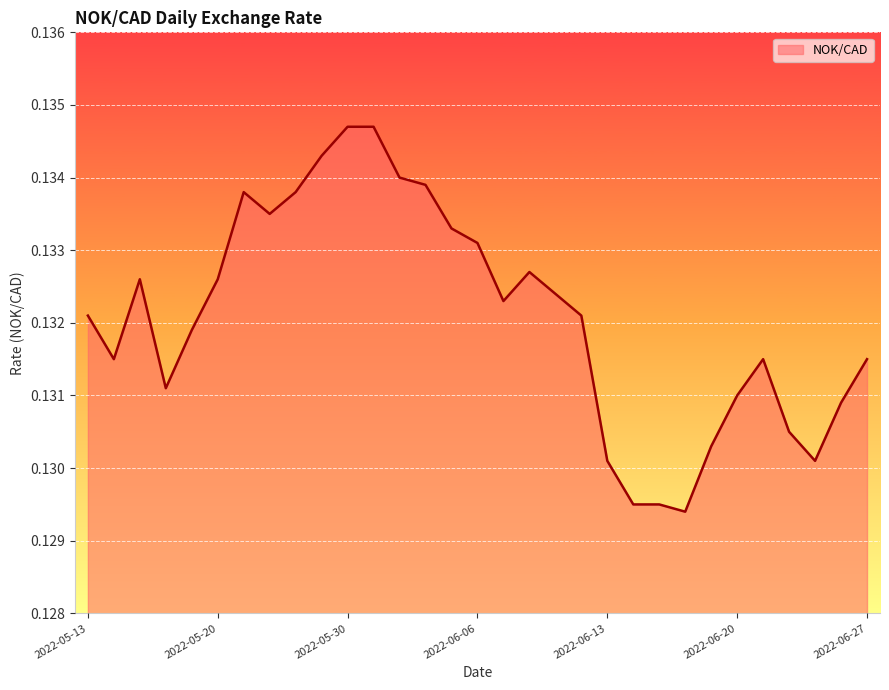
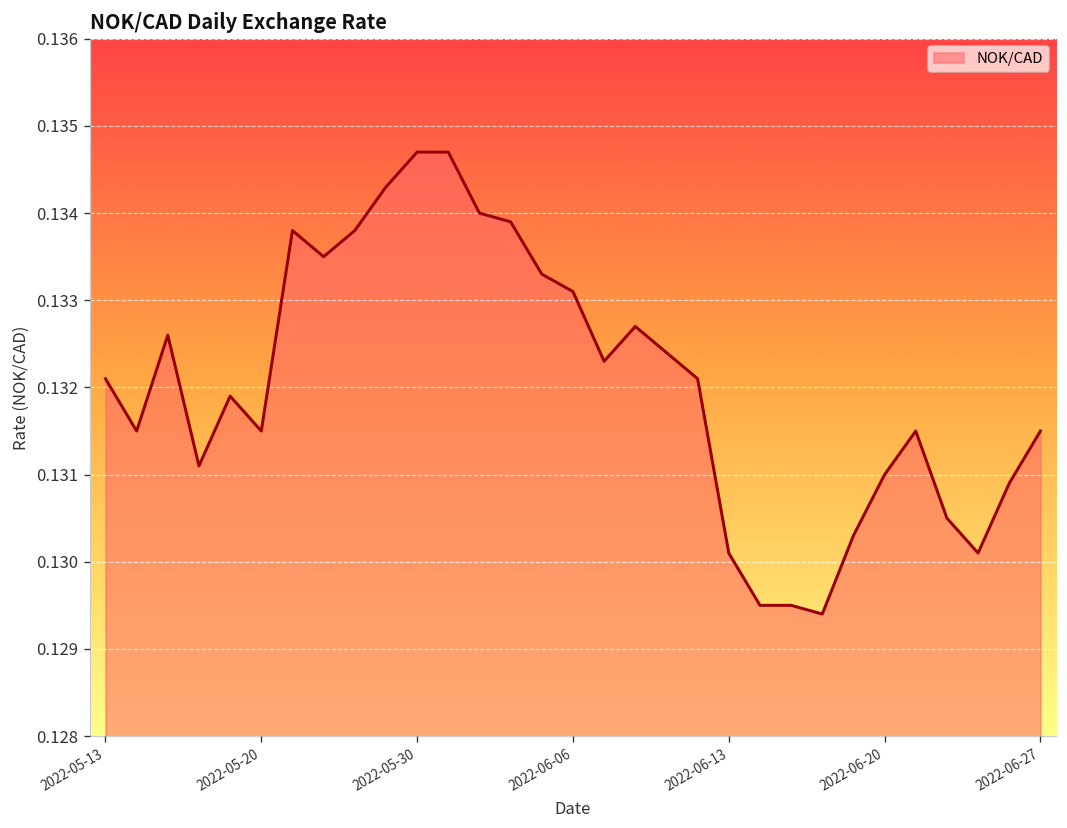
  {
    "2022-05-13": 0.1321,
-   "2022-05-20": 0.1326,
+   "2022-05-20": 0.1315,
    "2022-05-30": 0.1347,
    "2022-06-06": 0.1331,
    "2022-06-13": 0.1301,
    "2022-06-20": 0.1310,
    "2022-06-27": 0.1315
  }
